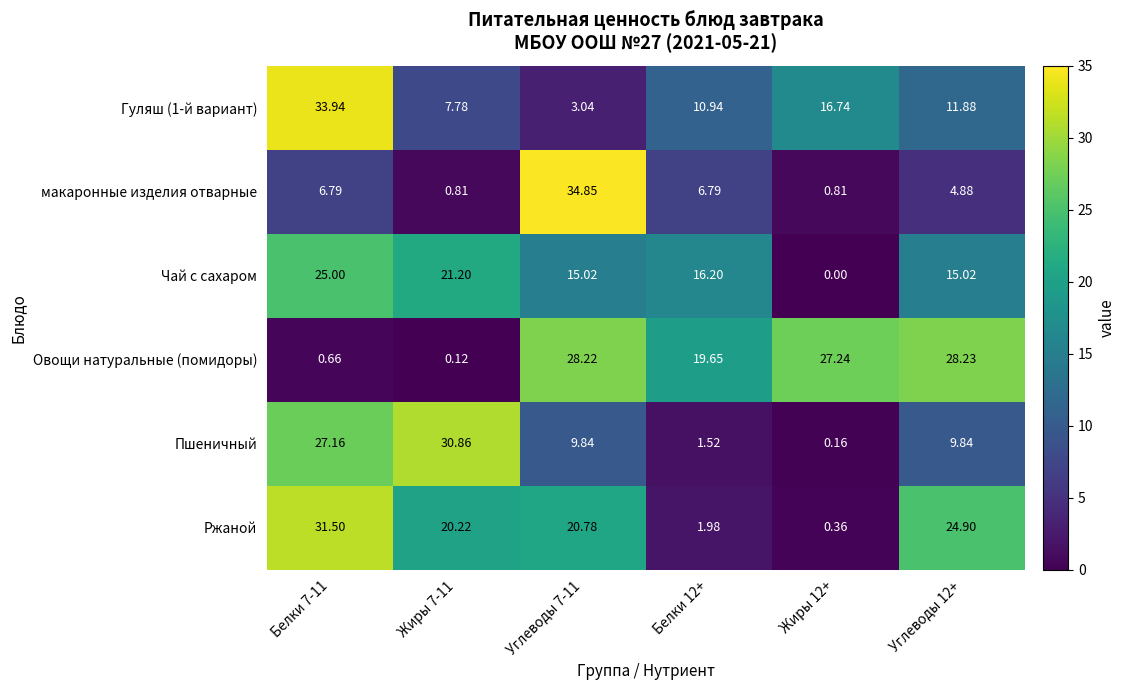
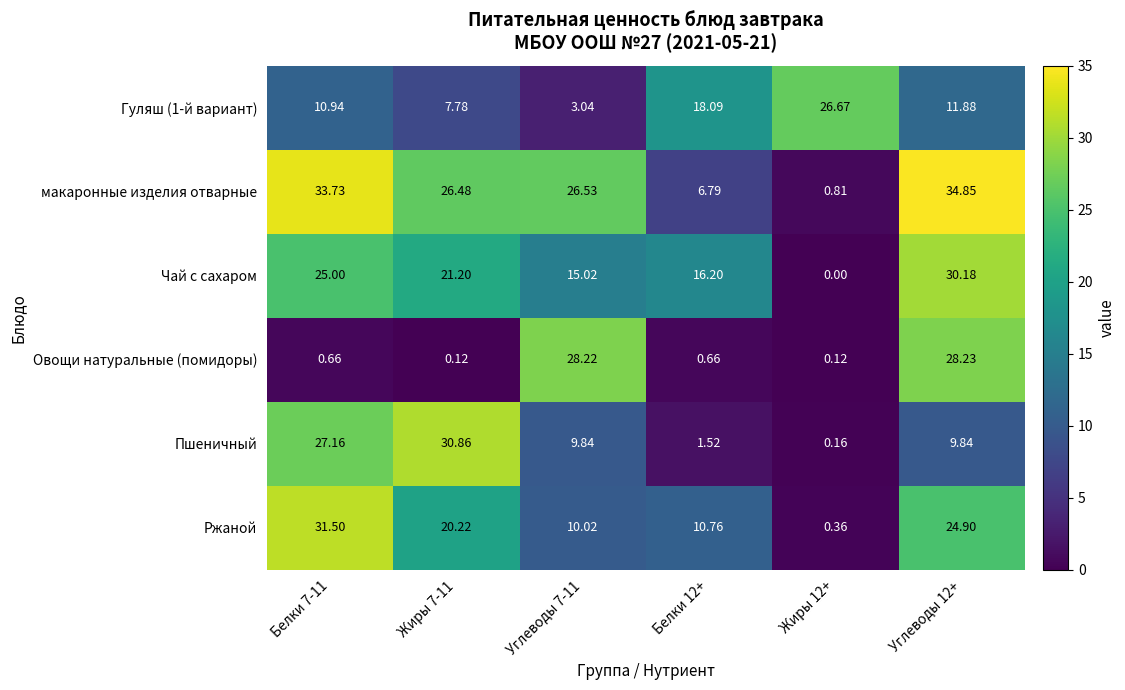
  {
    "Гуляш (1-й вариант)": {
-     "Белки 7-11": 33.94,
+     "Белки 7-11": 10.94,
      "Жиры 7-11": 7.78,
      "Углеводы 7-11": 3.04,
-     "Белки 12+": 10.94,
-     "Жиры 12+": 16.74,
+     "Белки 12+": 18.09,
+     "Жиры 12+": 26.67,
      "Углеводы 12+": 11.88
    },
    "макаронные изделия отварные": {
-     "Белки 7-11": 6.79,
-     "Жиры 7-11": 0.81,
-     "Углеводы 7-11": 34.85,
+     "Белки 7-11": 33.73,
+     "Жиры 7-11": 26.48,
+     "Углеводы 7-11": 26.53,
      "Белки 12+": 6.79,
      "Жиры 12+": 0.81,
-     "Углеводы 12+": 4.88
+     "Углеводы 12+": 34.85
    },
    "Чай с сахаром": {
      "Белки 7-11": 25.00,
      "Жиры 7-11": 21.20,
      "Углеводы 7-11": 15.02,
      "Белки 12+": 16.20,
      "Жиры 12+": 0.00,
-     "Углеводы 12+": 15.02
+     "Углеводы 12+": 30.18
    },
    "Овощи натуральные (помидоры)": {
      "Белки 7-11": 0.66,
      "Жиры 7-11": 0.12,
      "Углеводы 7-11": 28.22,
-     "Белки 12+": 19.65,
-     "Жиры 12+": 27.24,
+     "Белки 12+": 0.66,
+     "Жиры 12+": 0.12,
      "Углеводы 12+": 28.23
    },
    "Пшеничный": {
      "Белки 7-11": 27.16,
      "Жиры 7-11": 30.86,
      "Углеводы 7-11": 9.84,
      "Белки 12+": 1.52,
      "Жиры 12+": 0.16,
      "Углеводы 12+": 9.84
    },
    "Ржаной": {
      "Белки 7-11": 31.50,
      "Жиры 7-11": 20.22,
-     "Углеводы 7-11": 20.78,
-     "Белки 12+": 1.98,
+     "Углеводы 7-11": 10.02,
+     "Белки 12+": 10.76,
      "Жиры 12+": 0.36,
      "Углеводы 12+": 24.90
    }
  }
